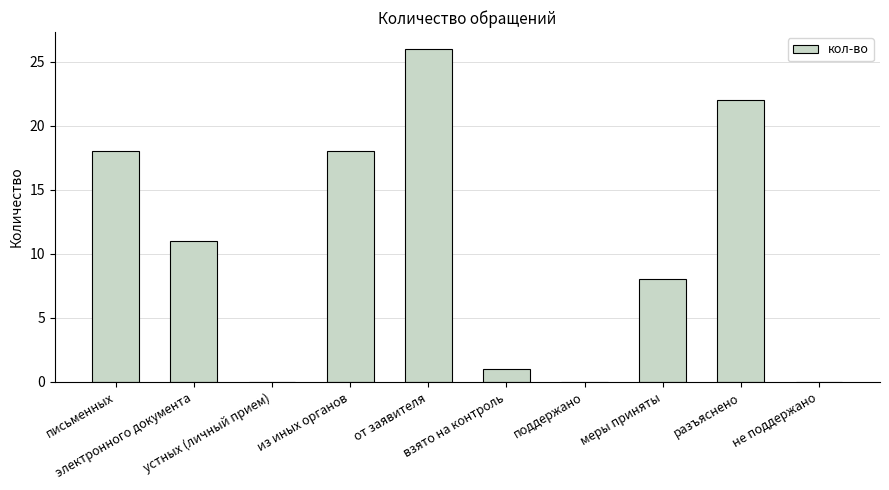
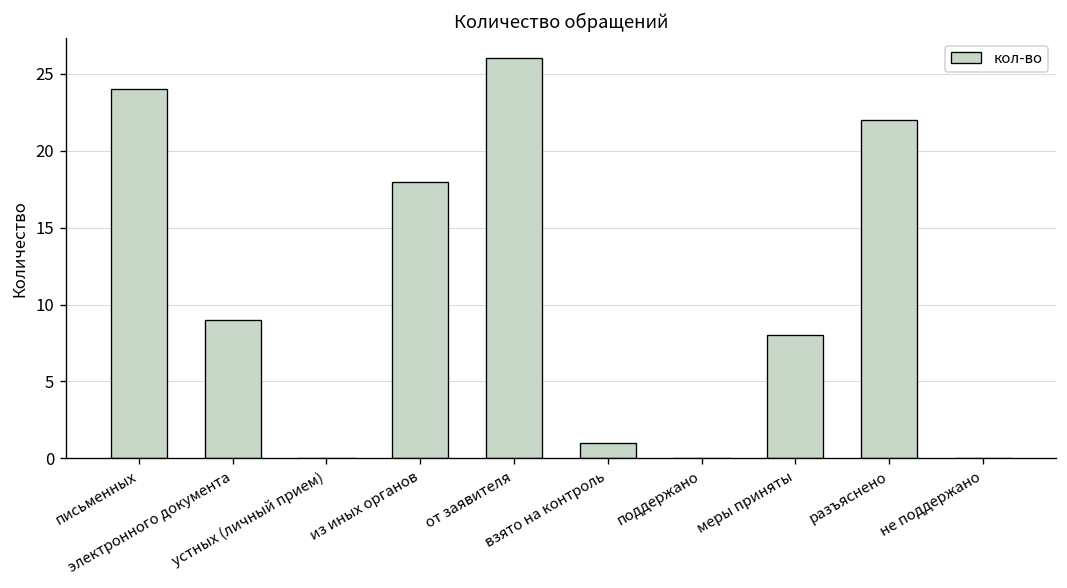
  {
-   "письменных": 18,
-   "электронного документа": 11,
+   "письменных": 24,
+   "электронного документа": 9,
    "устных (личный прием)": 0,
    "из иных органов": 18,
    "от заявителя": 26,
    "взято на контроль": 1,
    "поддержано": 0,
    "меры приняты": 8,
    "разъяснено": 22,
    "не поддержано": 0
  }
